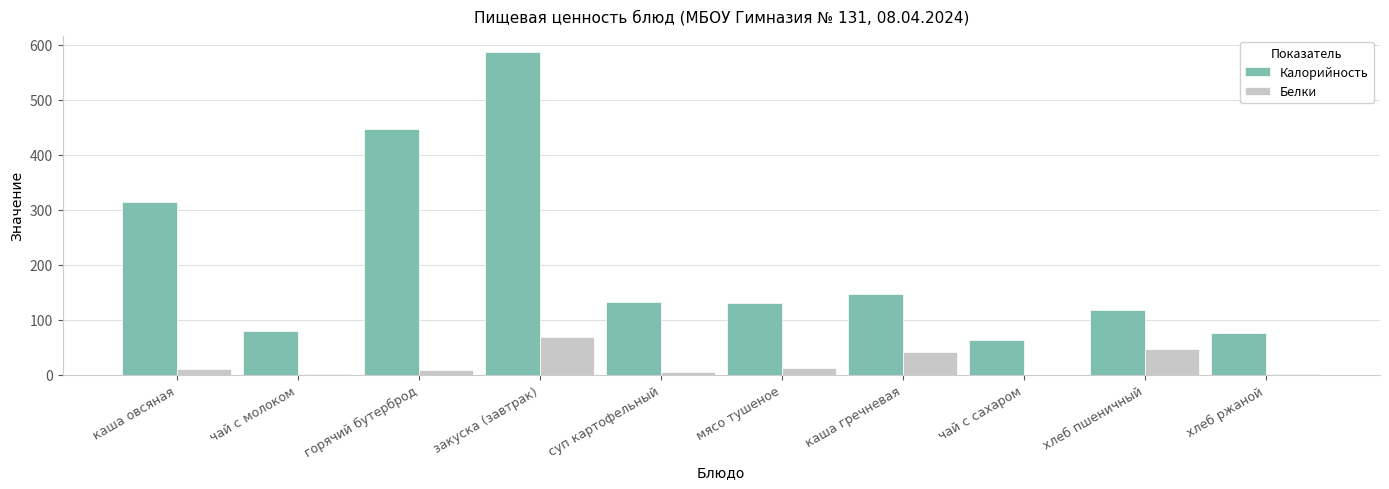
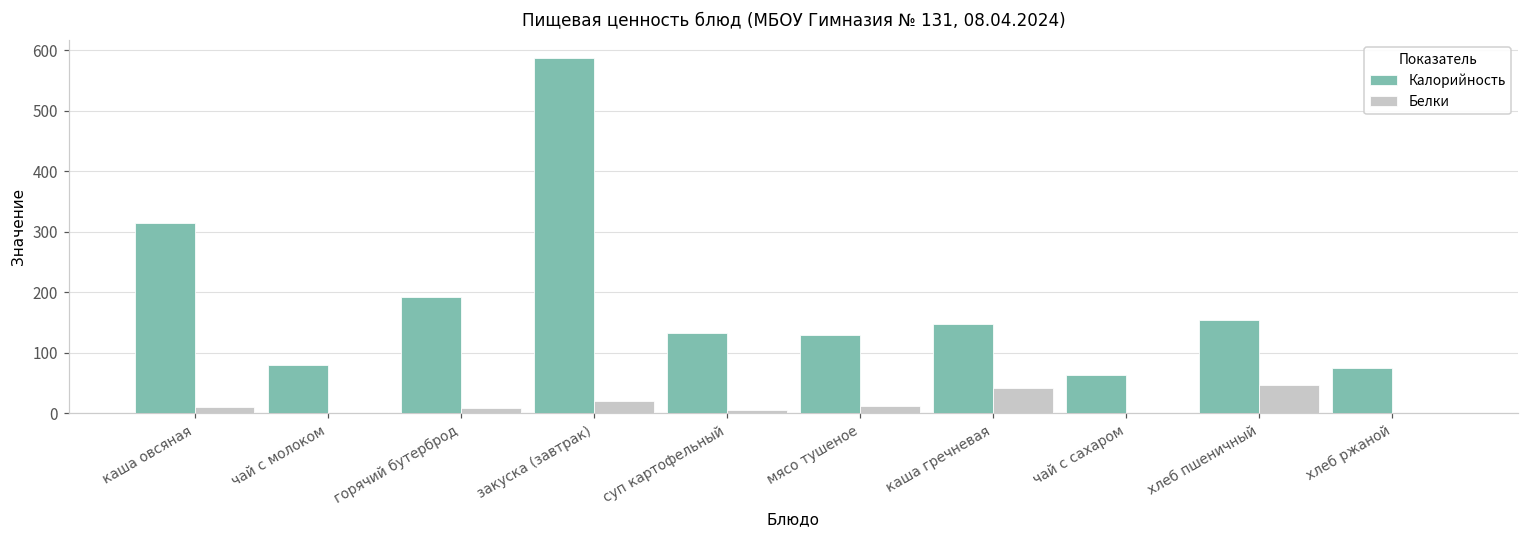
  {
    "Калорийность": {
      "каша овсяная": 310,
      "чай с молоком": 80,
-     "горячий бутерброд": 450,
+     "горячий бутерброд": 190,
      "закуска (завтрак)": 590,
      "суп картофельный": 130,
      "мясо тушеное": 130,
      "каша гречневая": 150,
      "чай с сахаром": 60,
-     "хлеб пшеничный": 120,
+     "хлеб пшеничный": 160,
      "хлеб ржаной": 80
    },
    "Белки": {
      "каша овсяная": 10,
      "горячий бутерброд": 10,
-     "закуска (завтрак)": 70,
+     "закуска (завтрак)": 20,
      "суп картофельный": 0,
      "мясо тушеное": 10,
      "каша гречневая": 40,
      "хлеб пшеничный": 50
    }
  }
